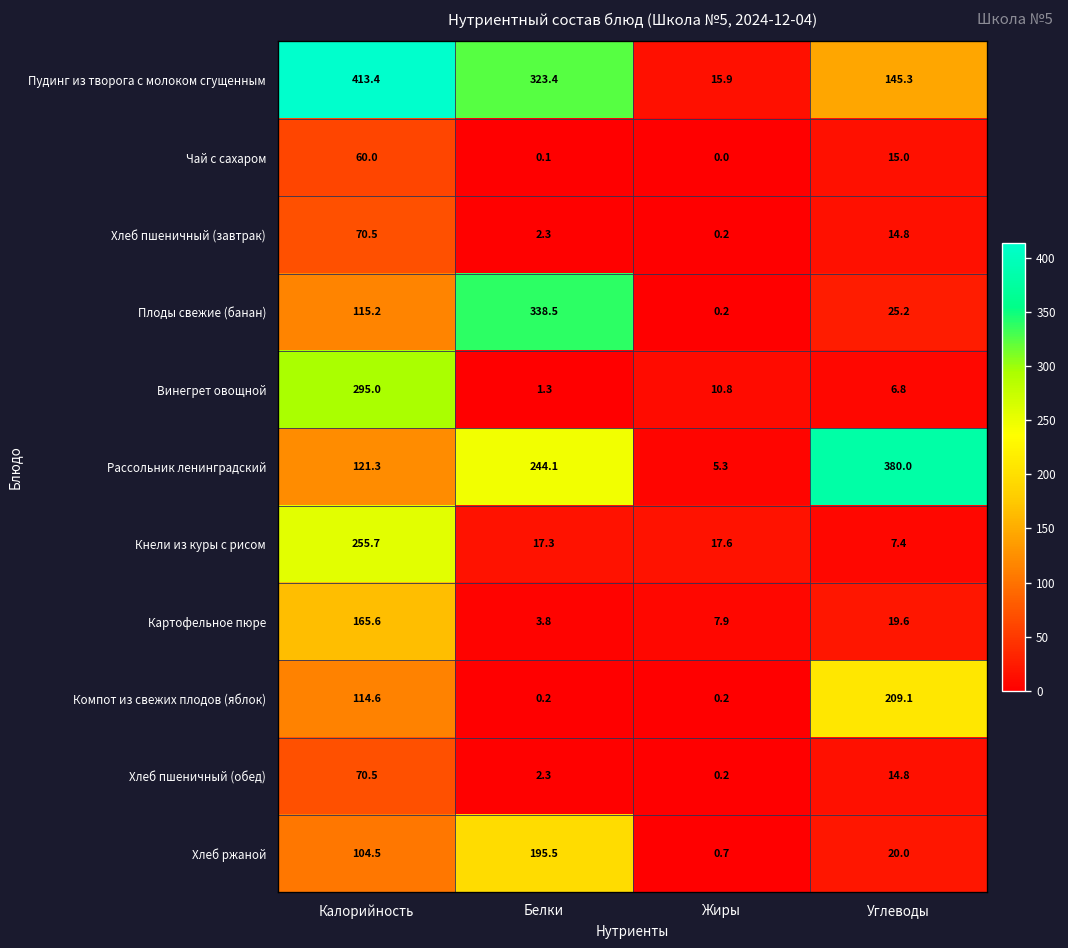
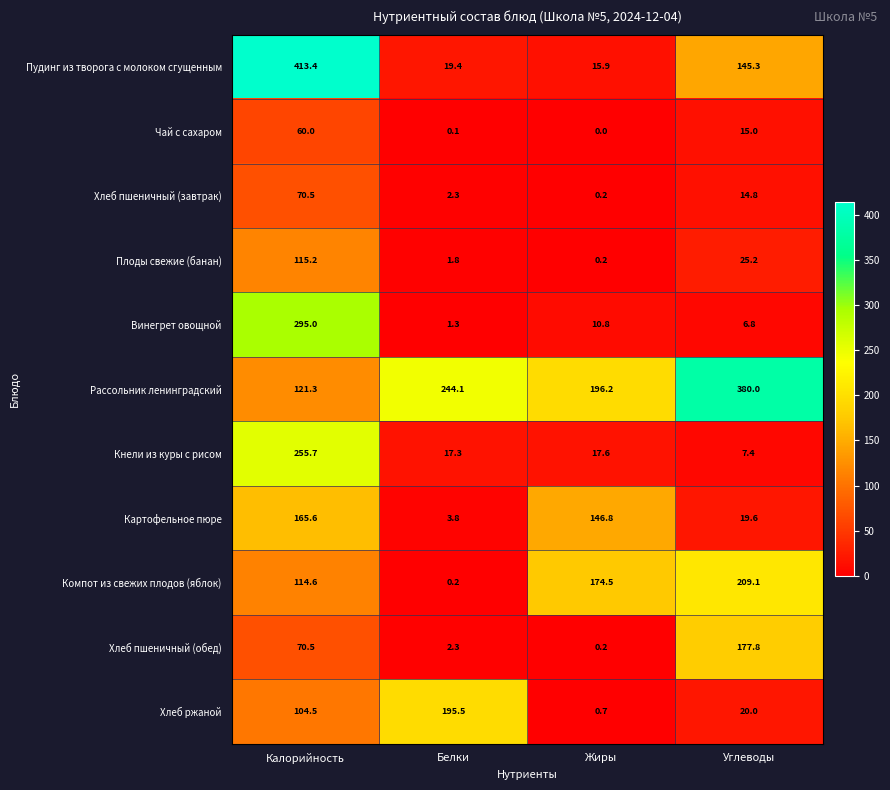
  {
    "Пудинг из творога с молоком сгущенным": {
      "Калорийность": 413.4,
-     "Белки": 323.4,
+     "Белки": 19.4,
      "Жиры": 15.9,
      "Углеводы": 145.3
    },
    "Чай с сахаром": {
      "Калорийность": 60.0,
      "Белки": 0.1,
      "Жиры": 0.0,
      "Углеводы": 15.0
    },
    "Хлеб пшеничный (завтрак)": {
      "Калорийность": 70.5,
      "Белки": 2.3,
      "Жиры": 0.2,
      "Углеводы": 14.8
    },
    "Плоды свежие (банан)": {
      "Калорийность": 115.2,
-     "Белки": 338.5,
+     "Белки": 1.8,
      "Жиры": 0.2,
      "Углеводы": 25.2
    },
    "Винегрет овощной": {
      "Калорийность": 295.0,
      "Белки": 1.3,
      "Жиры": 10.8,
      "Углеводы": 6.8
    },
    "Рассольник ленинградский": {
      "Калорийность": 121.3,
      "Белки": 244.1,
-     "Жиры": 5.3,
+     "Жиры": 196.2,
      "Углеводы": 380.0
    },
    "Кнели из куры с рисом": {
      "Калорийность": 255.7,
      "Белки": 17.3,
      "Жиры": 17.6,
      "Углеводы": 7.4
    },
    "Картофельное пюре": {
      "Калорийность": 165.6,
      "Белки": 3.8,
-     "Жиры": 7.9,
+     "Жиры": 146.8,
      "Углеводы": 19.6
    },
    "Компот из свежих плодов (яблок)": {
      "Калорийность": 114.6,
      "Белки": 0.2,
-     "Жиры": 0.2,
+     "Жиры": 174.5,
      "Углеводы": 209.1
    },
    "Хлеб пшеничный (обед)": {
      "Калорийность": 70.5,
      "Белки": 2.3,
      "Жиры": 0.2,
-     "Углеводы": 14.8
+     "Углеводы": 177.8
    },
    "Хлеб ржаной": {
      "Калорийность": 104.5,
      "Белки": 195.5,
      "Жиры": 0.7,
      "Углеводы": 20.0
    }
  }
